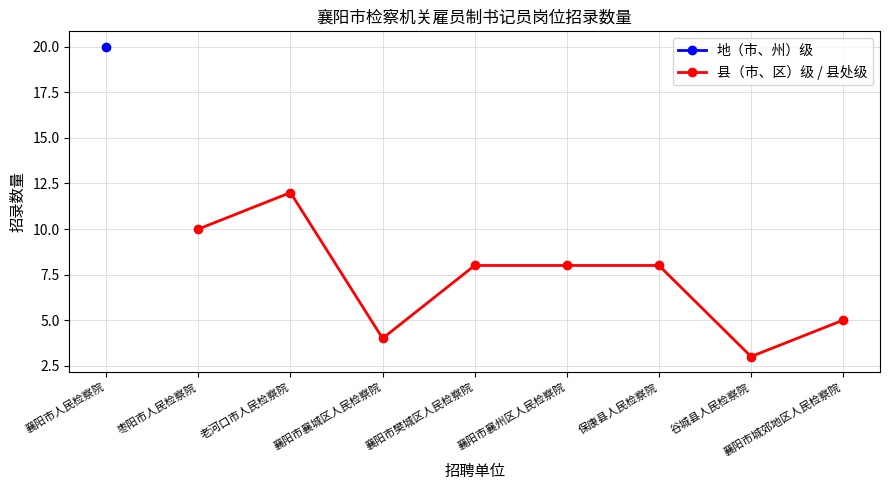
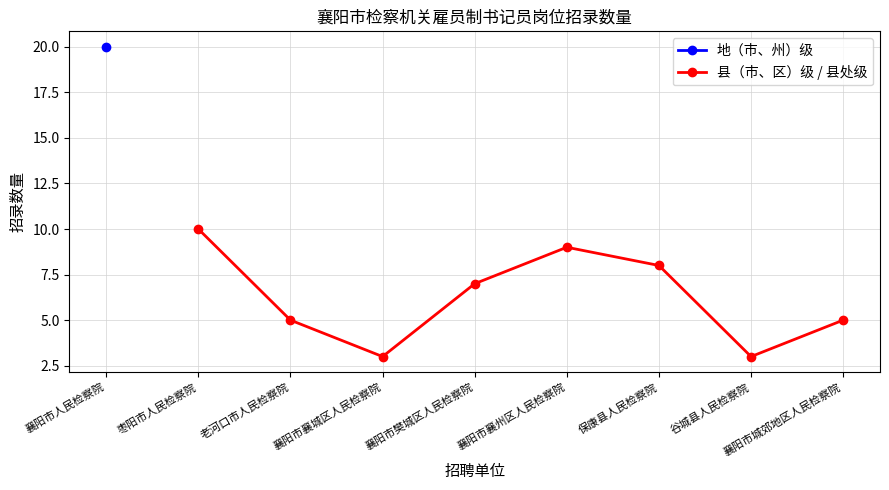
  {
    "地（市、州）级": {
      "襄阳市人民检察院": 20
    },
    "县（市、区）级 / 县处级": {
      "枣阳市人民检察院": 10,
-     "老河口市人民检察院": 12,
-     "襄阳市襄城区人民检察院": 4,
-     "襄阳市樊城区人民检察院": 8,
-     "襄阳市襄州区人民检察院": 8,
+     "老河口市人民检察院": 5,
+     "襄阳市襄城区人民检察院": 3,
+     "襄阳市樊城区人民检察院": 7,
+     "襄阳市襄州区人民检察院": 9,
      "保康县人民检察院": 8,
      "谷城县人民检察院": 3,
      "襄阳市城郊地区人民检察院": 5
    }
  }
